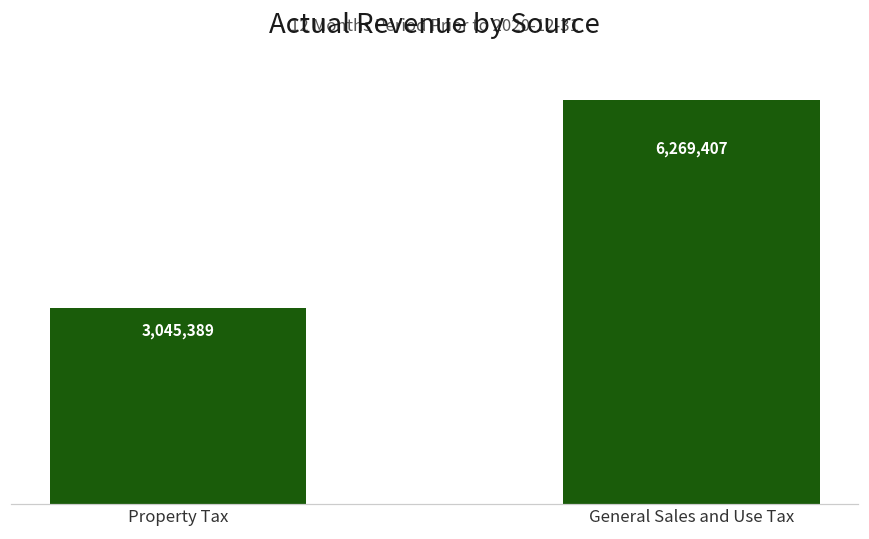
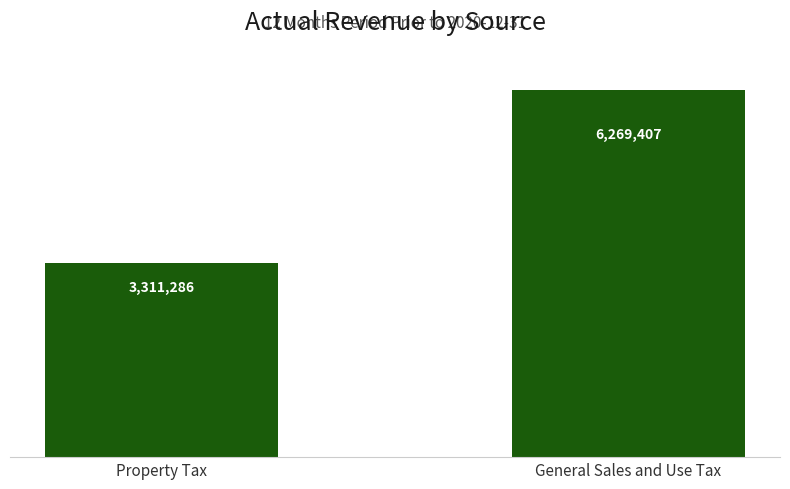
  {
-   "Property Tax": "3,045,389",
+   "Property Tax": "3,311,286",
    "General Sales and Use Tax": "6,269,407"
  }
